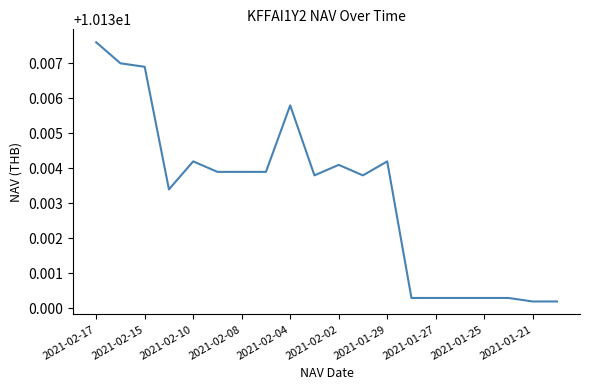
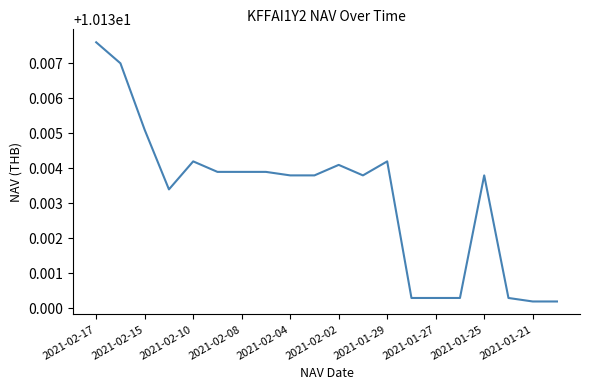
  {
    "2021-02-17": 10.1376,
-   "2021-02-15": 10.1369,
+   "2021-02-15": 10.1351,
    "2021-02-10": 10.1342,
    "2021-02-08": 10.1339,
-   "2021-02-04": 10.1358,
+   "2021-02-04": 10.1338,
    "2021-02-02": 10.1341,
    "2021-01-29": 10.1342,
    "2021-01-27": 10.1303,
-   "2021-01-25": 10.1303,
+   "2021-01-25": 10.1338,
    "2021-01-21": 10.1302
  }
